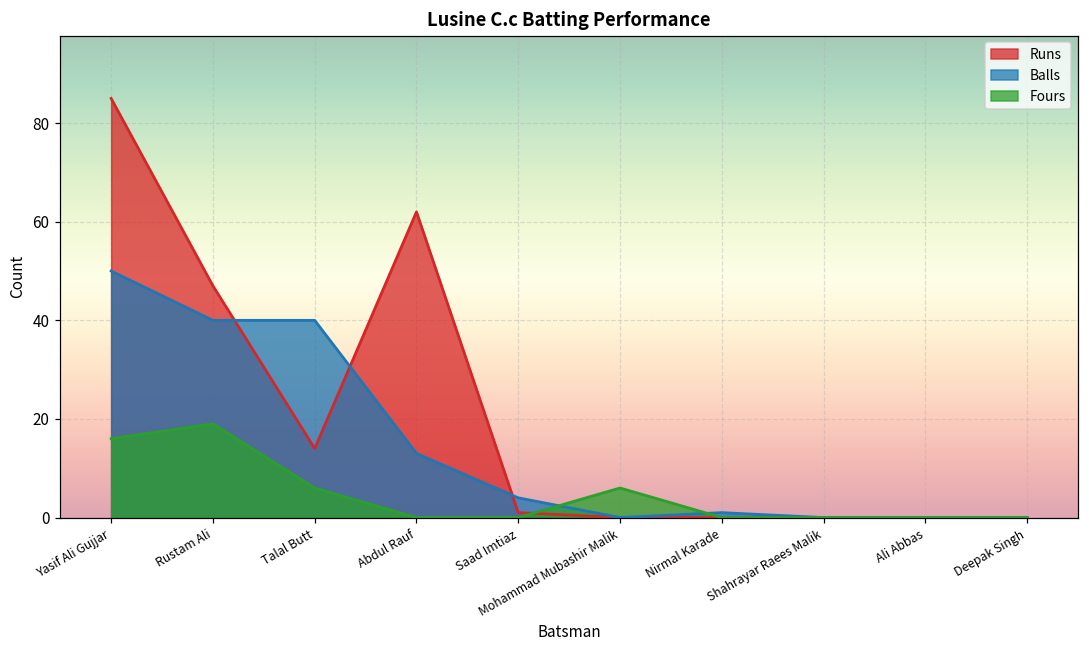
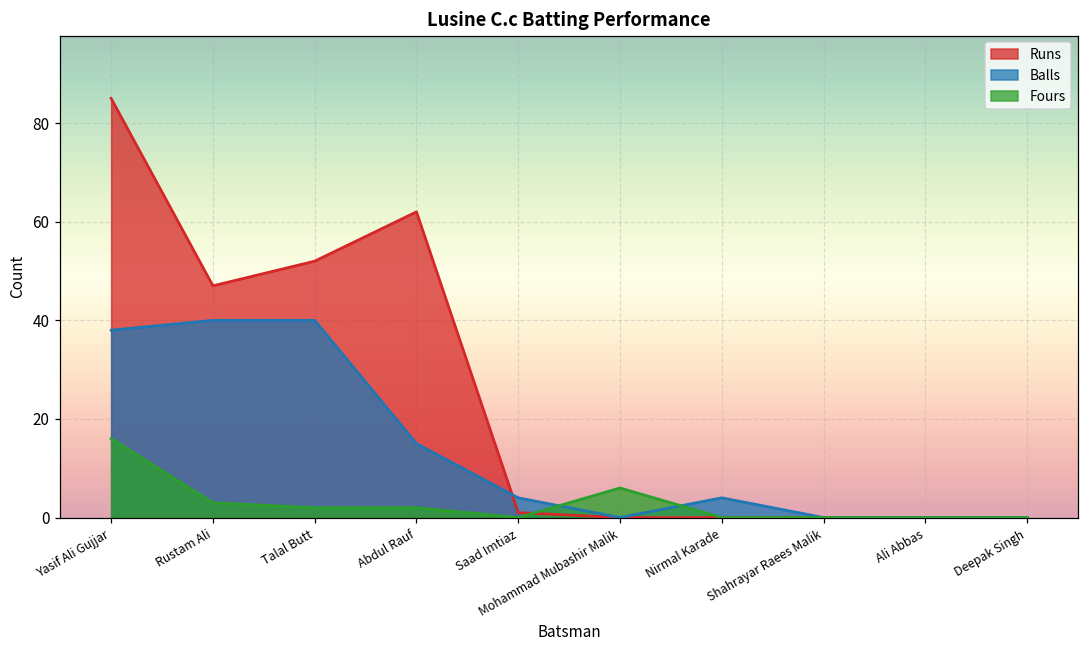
  {
    "Runs": {
      "Yasif Ali Gujjar": 85,
      "Rustam Ali": 47,
-     "Talal Butt": 14,
+     "Talal Butt": 52,
      "Abdul Rauf": 62,
      "Saad Imtiaz": 1
    },
    "Balls": {
-     "Yasif Ali Gujjar": 50,
+     "Yasif Ali Gujjar": 38,
      "Rustam Ali": 40,
      "Talal Butt": 40,
-     "Abdul Rauf": 13,
+     "Abdul Rauf": 15,
      "Saad Imtiaz": 4,
-     "Nirmal Karade": 1
+     "Nirmal Karade": 4
    },
    "Fours": {
      "Yasif Ali Gujjar": 16,
-     "Rustam Ali": 19,
-     "Talal Butt": 6,
-     "Abdul Rauf": 0,
+     "Rustam Ali": 3,
+     "Talal Butt": 2,
+     "Abdul Rauf": 2,
      "Saad Imtiaz": 0,
      "Mohammad Mubashir Malik": 6
    }
  }
